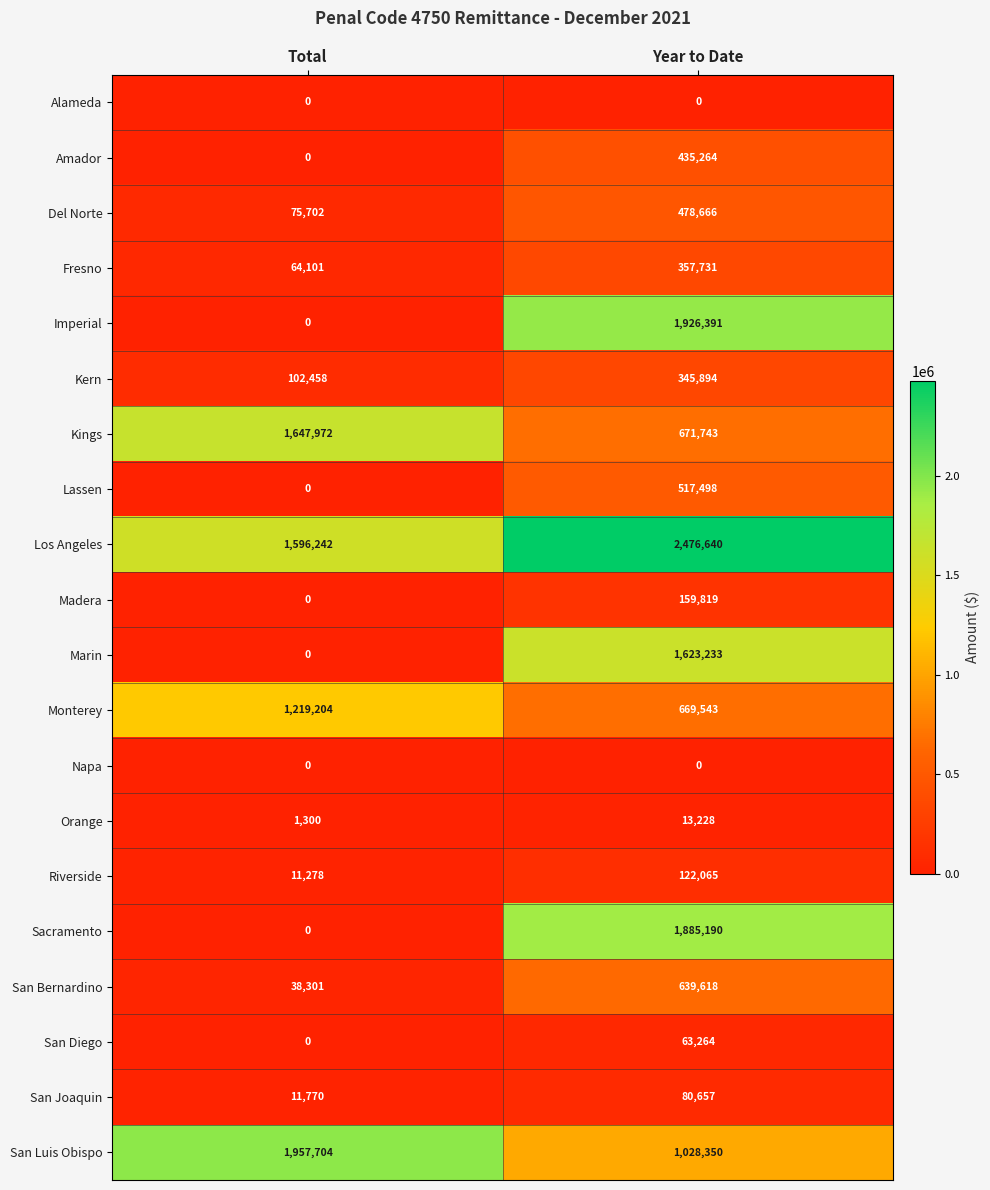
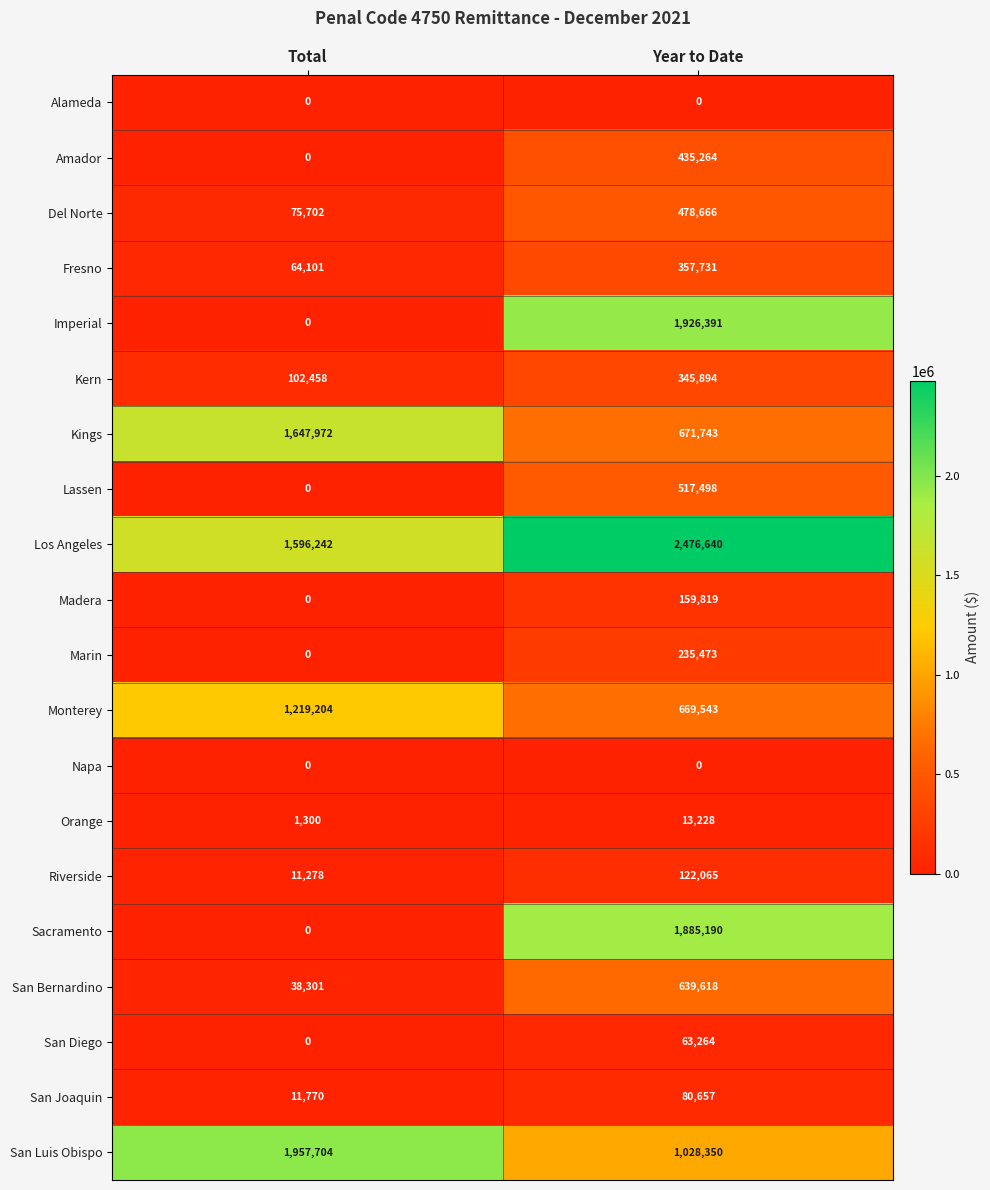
  {
    "Alameda": {
      "Total": "0",
      "Year to Date": "0"
    },
    "Amador": {
      "Total": "0",
      "Year to Date": "435,264"
    },
    "Del Norte": {
      "Total": "75,702",
      "Year to Date": "478,666"
    },
    "Fresno": {
      "Total": "64,101",
      "Year to Date": "357,731"
    },
    "Imperial": {
      "Total": "0",
      "Year to Date": "1,926,391"
    },
    "Kern": {
      "Total": "102,458",
      "Year to Date": "345,894"
    },
    "Kings": {
      "Total": "1,647,972",
      "Year to Date": "671,743"
    },
    "Lassen": {
      "Total": "0",
      "Year to Date": "517,498"
    },
    "Los Angeles": {
      "Total": "1,596,242",
      "Year to Date": "2,476,640"
    },
    "Madera": {
      "Total": "0",
      "Year to Date": "159,819"
    },
    "Marin": {
      "Total": "0",
-     "Year to Date": "1,623,233"
+     "Year to Date": "235,473"
    },
    "Monterey": {
      "Total": "1,219,204",
      "Year to Date": "669,543"
    },
    "Napa": {
      "Total": "0",
      "Year to Date": "0"
    },
    "Orange": {
      "Total": "1,300",
      "Year to Date": "13,228"
    },
    "Riverside": {
      "Total": "11,278",
      "Year to Date": "122,065"
    },
    "Sacramento": {
      "Total": "0",
      "Year to Date": "1,885,190"
    },
    "San Bernardino": {
      "Total": "38,301",
      "Year to Date": "639,618"
    },
    "San Diego": {
      "Total": "0",
      "Year to Date": "63,264"
    },
    "San Joaquin": {
      "Total": "11,770",
      "Year to Date": "80,657"
    },
    "San Luis Obispo": {
      "Total": "1,957,704",
      "Year to Date": "1,028,350"
    }
  }
